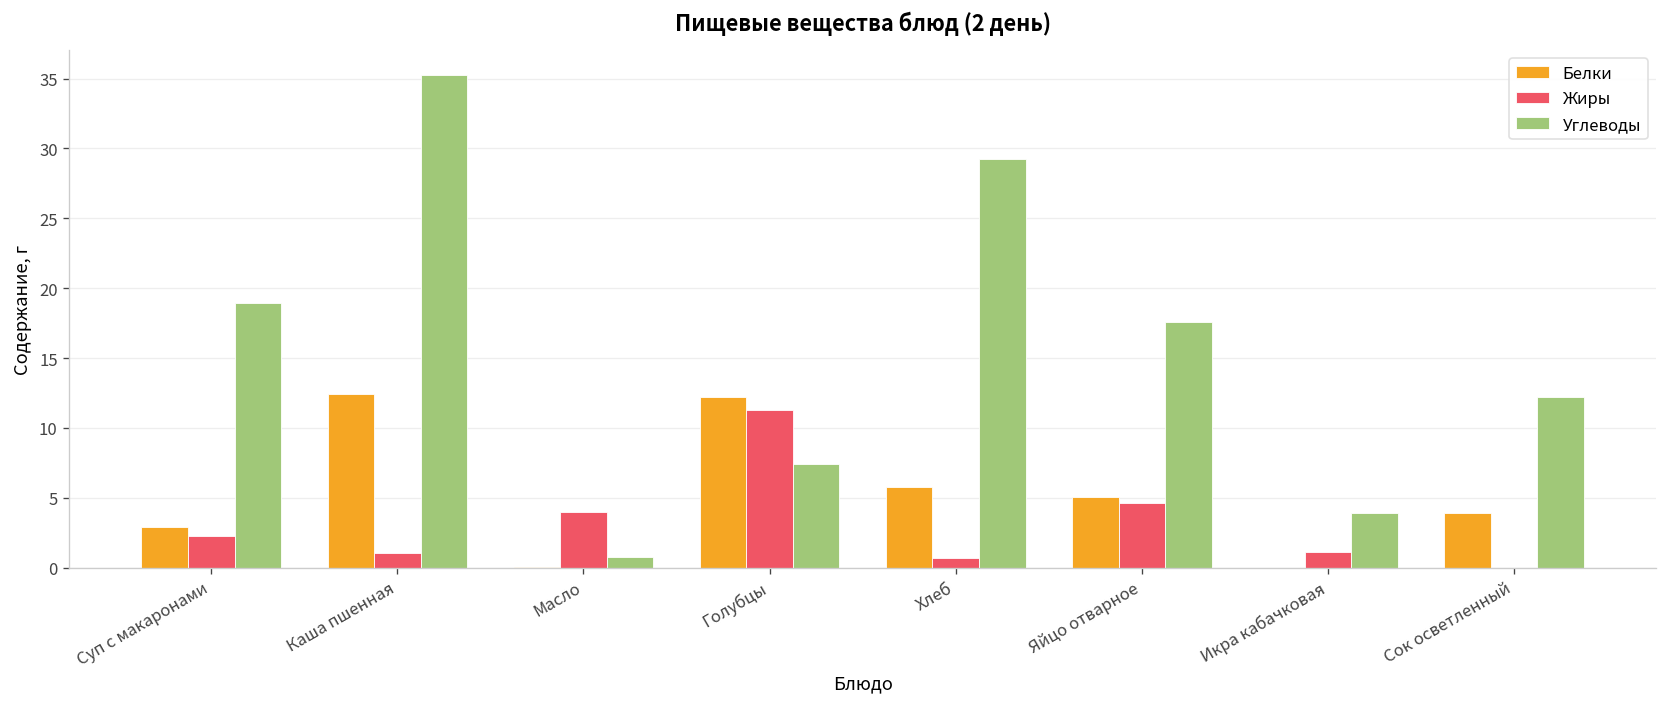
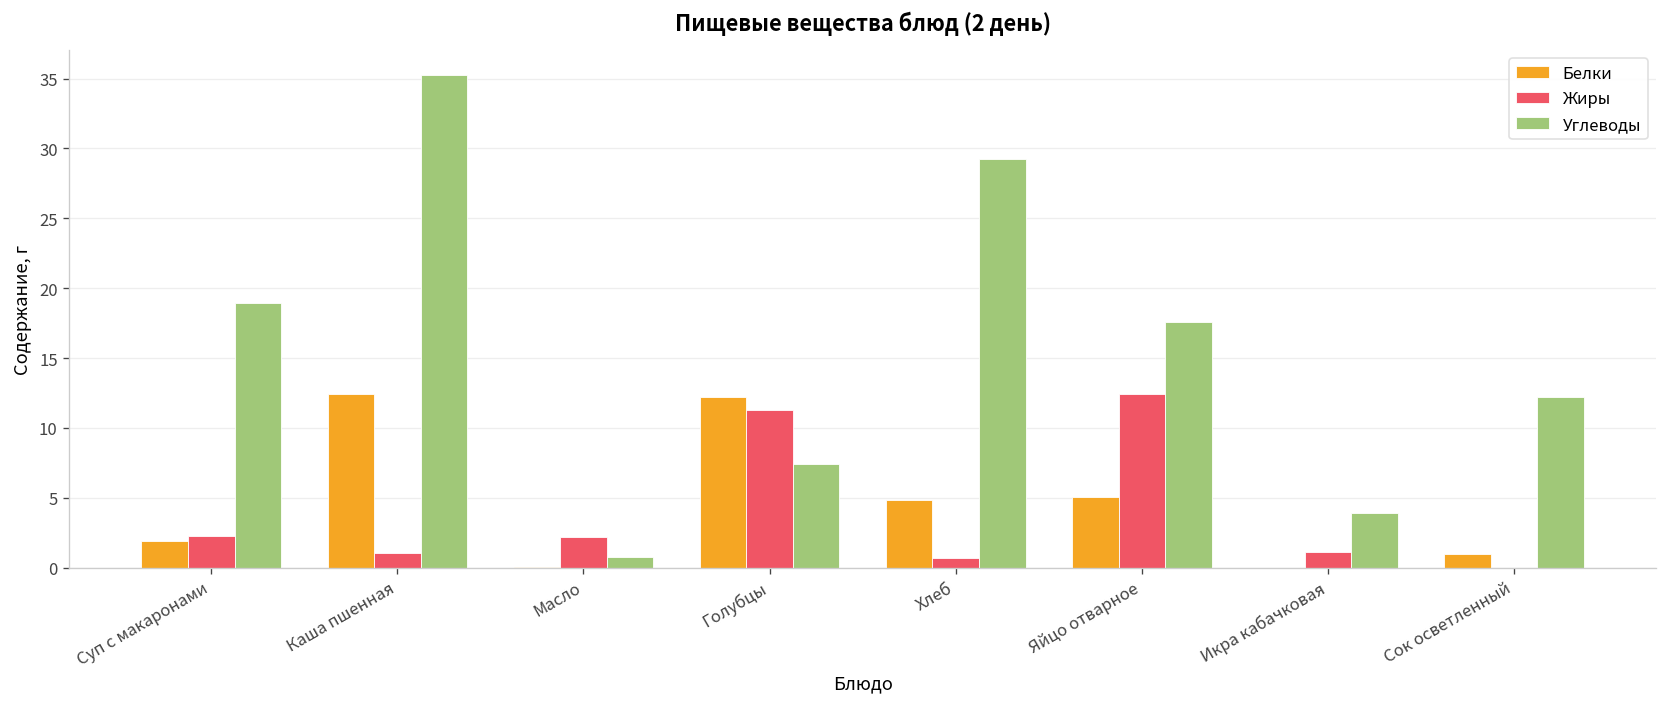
  {
    "Белки": {
-     "Суп с макаронами": 2.9,
+     "Суп с макаронами": 1.9,
      "Каша пшенная": 12.4,
      "Голубцы": 12.2,
-     "Хлеб": 5.8,
+     "Хлеб": 4.8,
      "Яйцо отварное": 5.1,
      "Икра кабачковая": 0.0,
-     "Сок осветленный": 3.9
+     "Сок осветленный": 1.0
    },
    "Жиры": {
      "Суп с макаронами": 2.3,
      "Каша пшенная": 1.1,
-     "Масло": 4.0,
+     "Масло": 2.2,
      "Голубцы": 11.3,
      "Хлеб": 0.7,
-     "Яйцо отварное": 4.6,
+     "Яйцо отварное": 12.4,
      "Икра кабачковая": 1.1,
      "Сок осветленный": 0.0
    },
    "Углеводы": {
      "Суп с макаронами": 19.0,
      "Каша пшенная": 35.3,
      "Масло": 0.8,
      "Голубцы": 7.4,
      "Хлеб": 29.2,
      "Яйцо отварное": 17.6,
      "Икра кабачковая": 3.9,
      "Сок осветленный": 12.2
    }
  }
